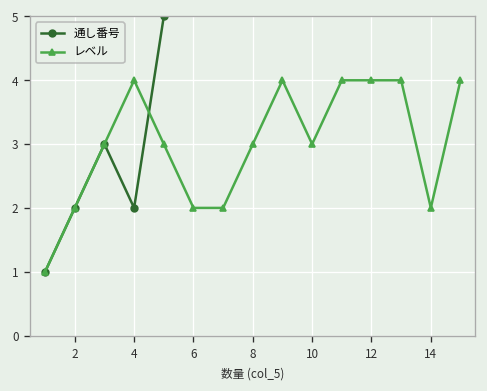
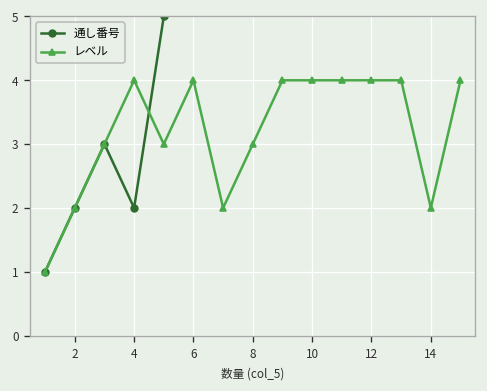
  {
    "通し番号": {
      "4": 2
    },
    "レベル": {
      "4": 4,
-     "6": 2,
+     "6": 4,
      "8": 3,
-     "10": 3,
+     "10": 4,
      "12": 4,
      "14": 2
    }
  }
